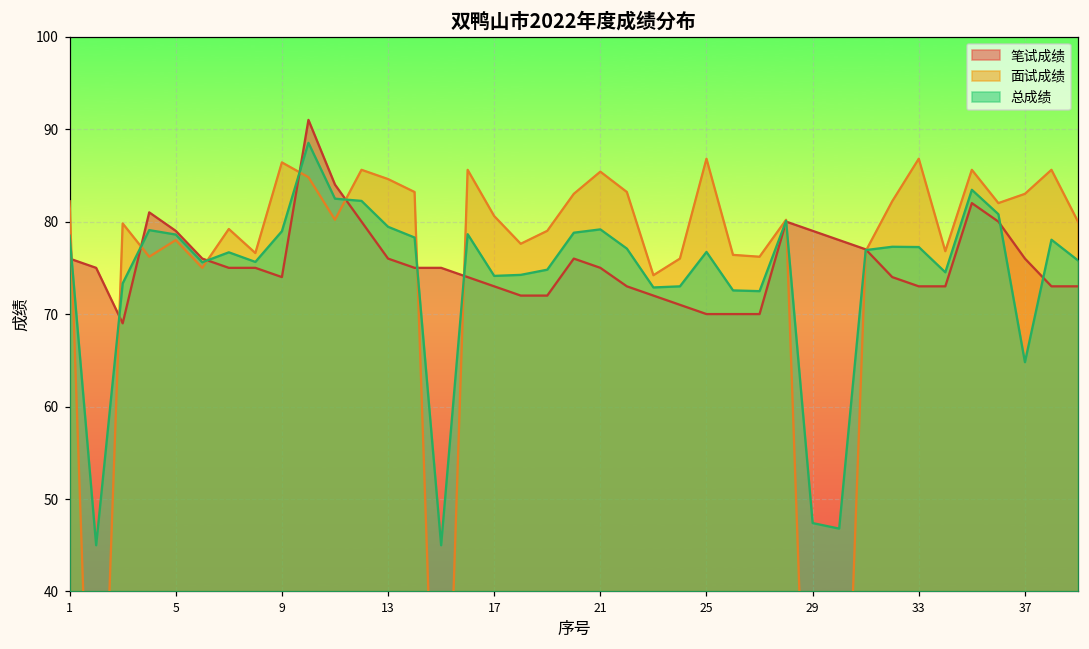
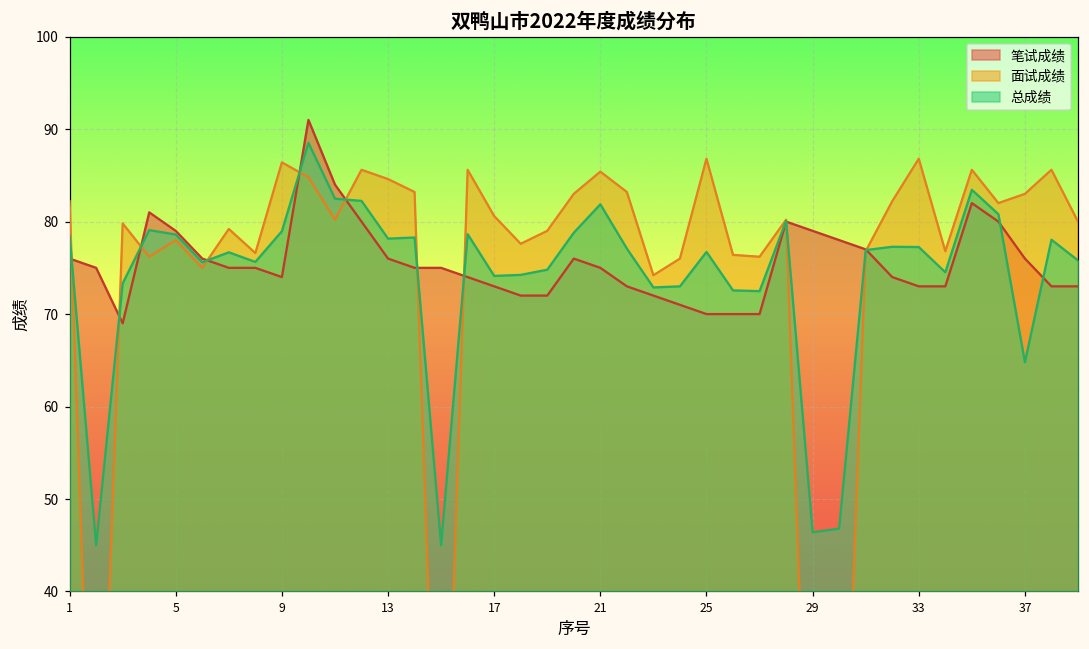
  {
    "总成绩": {
      "1": 78,
      "5": 79,
      "9": 79,
-     "13": 79,
+     "13": 78,
      "17": 74,
-     "21": 79,
+     "21": 82,
      "25": 77,
-     "29": 47,
+     "29": 46,
      "33": 77,
      "37": 65
    }
  }
